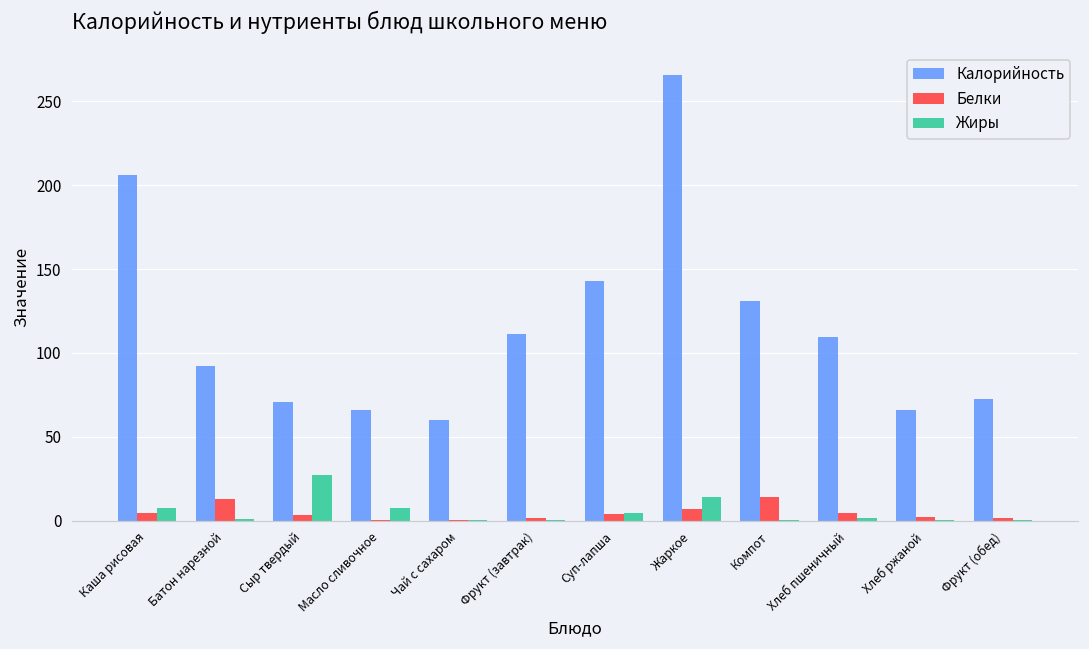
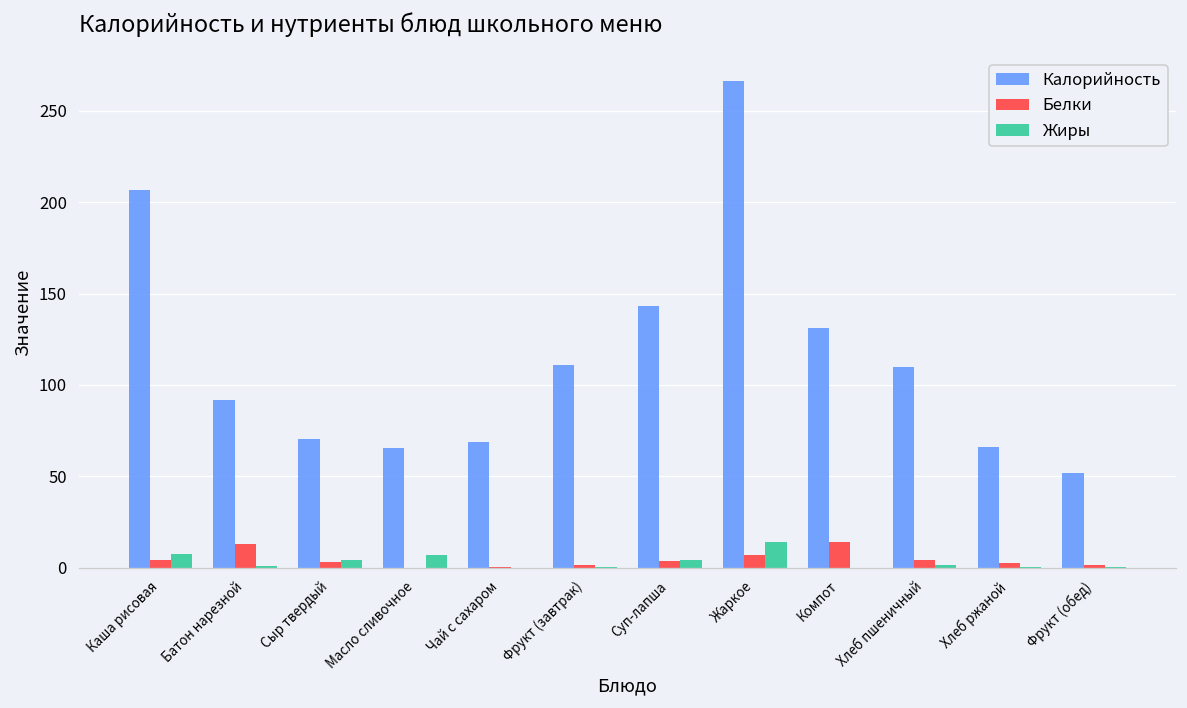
  {
    "Калорийность": {
      "Каша рисовая": 206,
      "Батон нарезной": 92,
      "Сыр твердый": 71,
      "Масло сливочное": 66,
-     "Чай с сахаром": 60,
+     "Чай с сахаром": 69,
      "Фрукт (завтрак)": 111,
      "Суп-лапша": 143,
      "Жаркое": 266,
      "Компот": 131,
      "Хлеб пшеничный": 110,
      "Хлеб ржаной": 66,
-     "Фрукт (обед)": 72
+     "Фрукт (обед)": 52
    },
    "Белки": {
      "Каша рисовая": 4,
      "Батон нарезной": 13,
      "Сыр твердый": 3,
      "Суп-лапша": 4,
      "Жаркое": 7,
      "Компот": 14,
      "Хлеб пшеничный": 4,
      "Хлеб ржаной": 2
    },
    "Жиры": {
      "Каша рисовая": 8,
-     "Сыр твердый": 27,
+     "Сыр твердый": 4,
      "Масло сливочное": 7,
      "Суп-лапша": 4,
      "Жаркое": 14,
      "Хлеб пшеничный": 2
    }
  }
